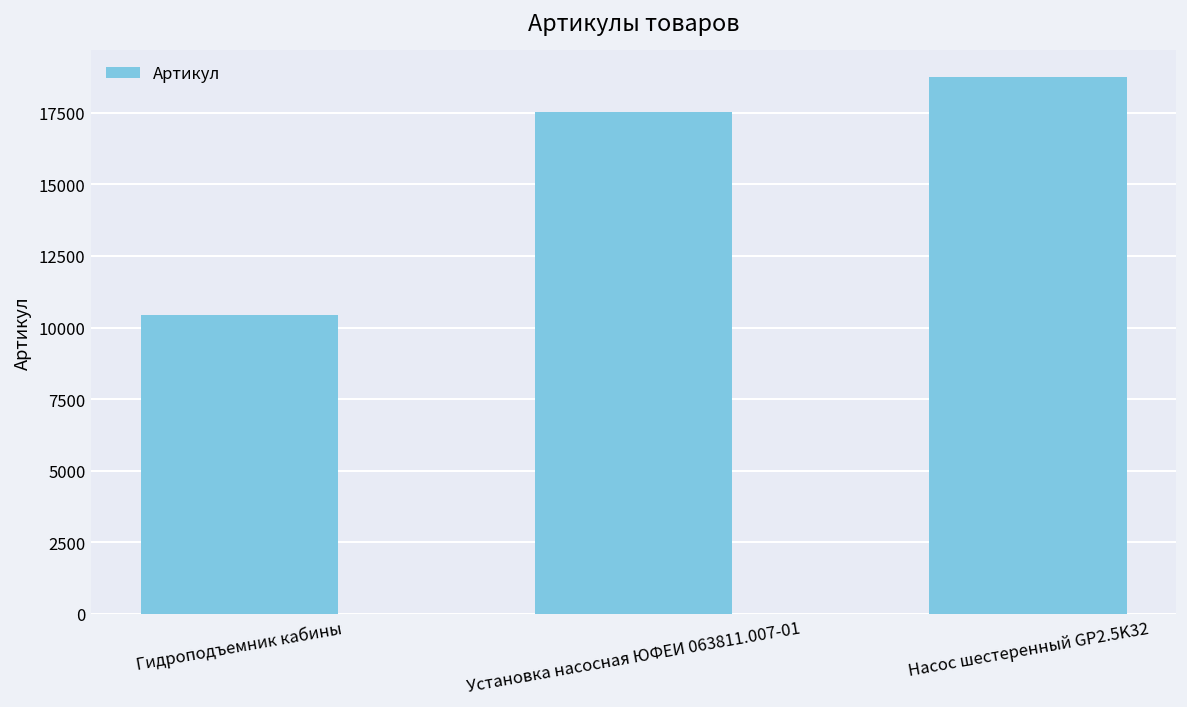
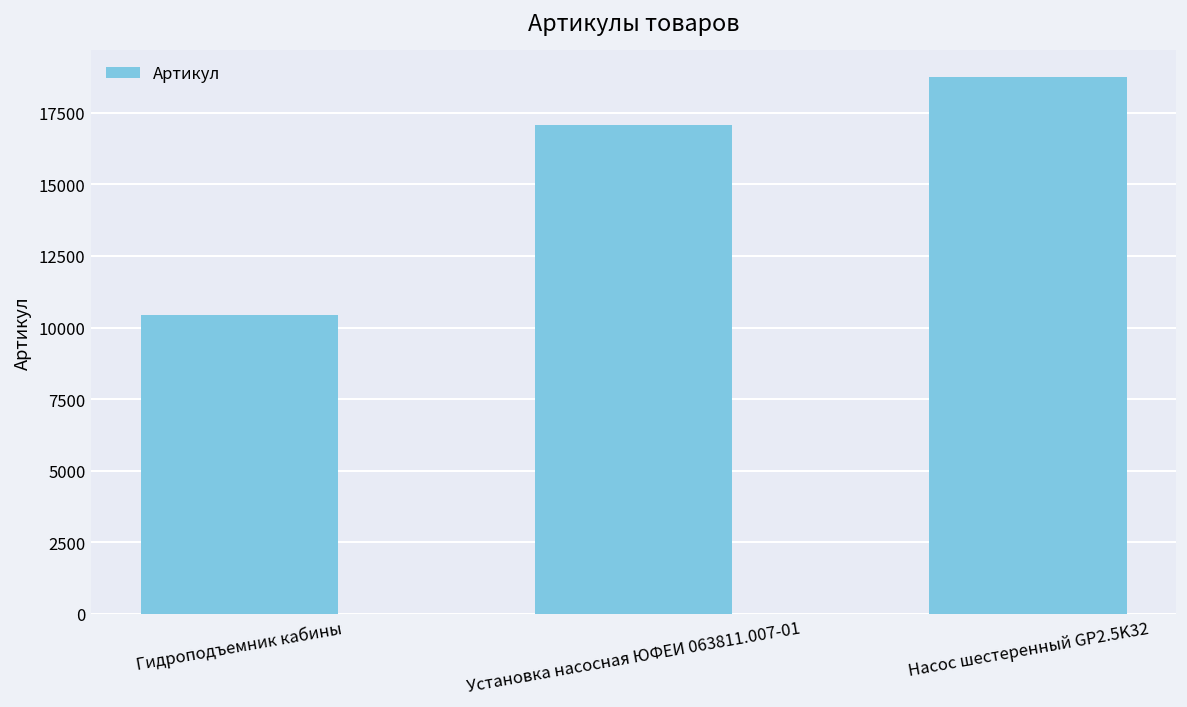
  {
    "Гидроподъемник кабины": 10400,
-   "Установка насосная ЮФЕИ 063811.007-01": 17500,
+   "Установка насосная ЮФЕИ 063811.007-01": 17100,
    "Насос шестеренный GP2.5K32": 18700
  }
